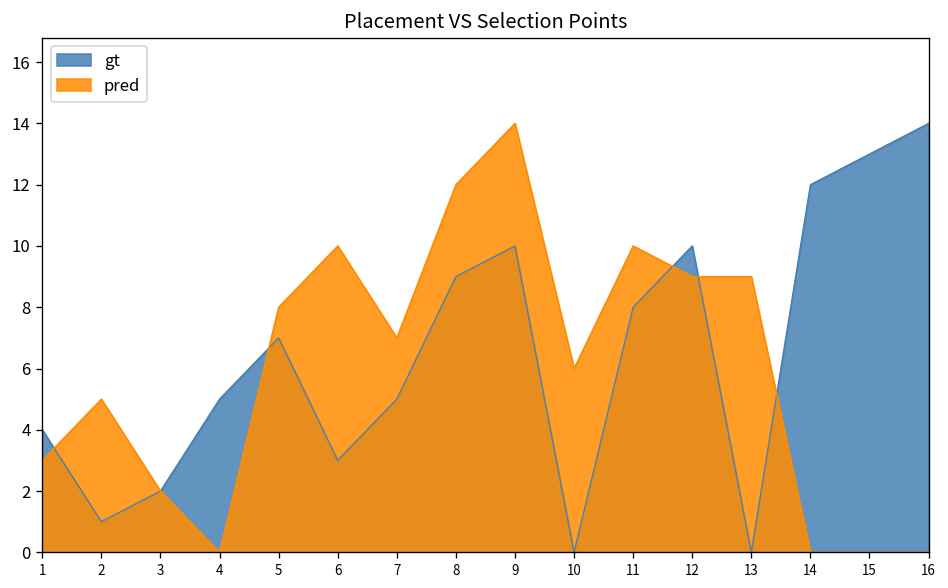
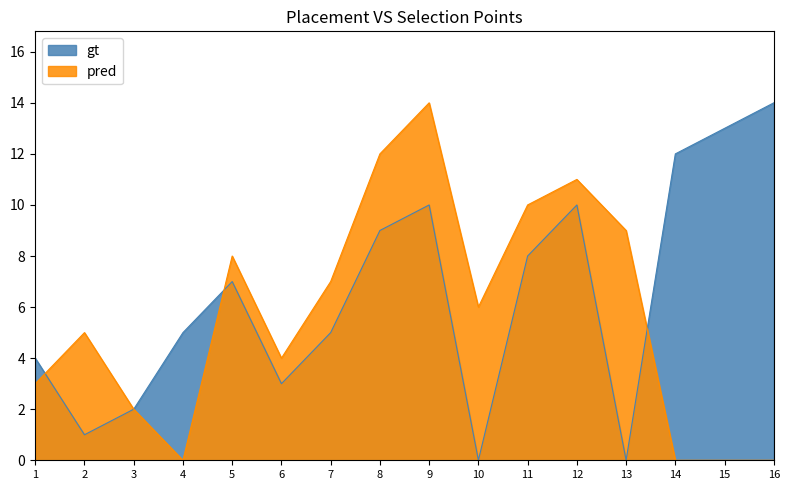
  {
    "gt": {
      "1": 4,
      "2": 1,
      "4": 5,
      "5": 7,
      "6": 3,
      "7": 5,
      "8": 9,
      "9": 10,
      "10": 0,
      "11": 8,
      "12": 10,
      "13": 0,
      "14": 12,
      "15": 13,
      "16": 14
    },
    "pred": {
      "1": 3,
      "2": 5,
      "4": 0,
      "5": 8,
-     "6": 10,
+     "6": 4,
      "7": 7,
      "8": 12,
      "9": 14,
      "10": 6,
      "11": 10,
-     "12": 9,
+     "12": 11,
      "13": 9,
      "14": 0,
      "15": 0,
      "16": 0
    }
  }
